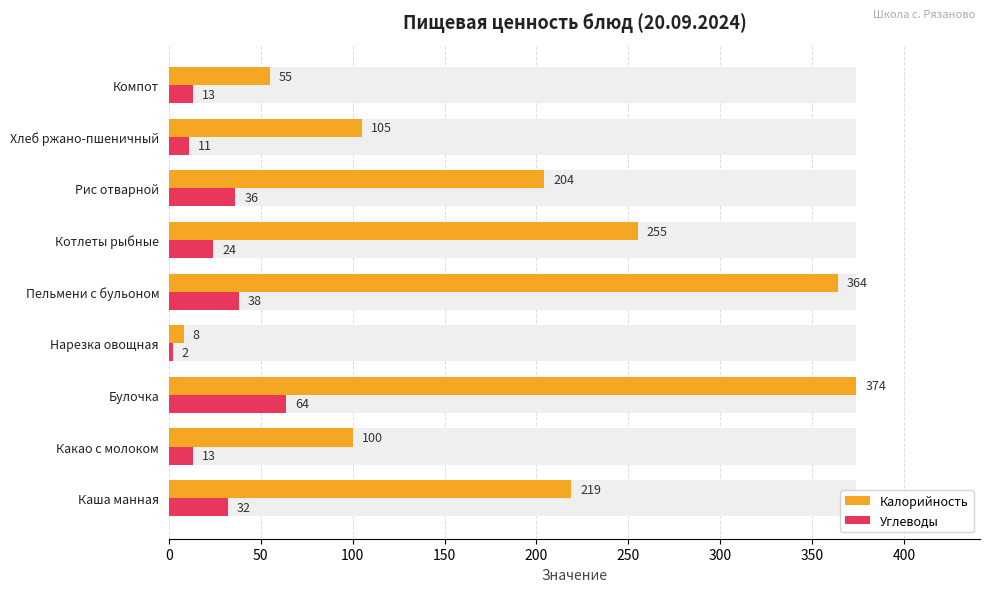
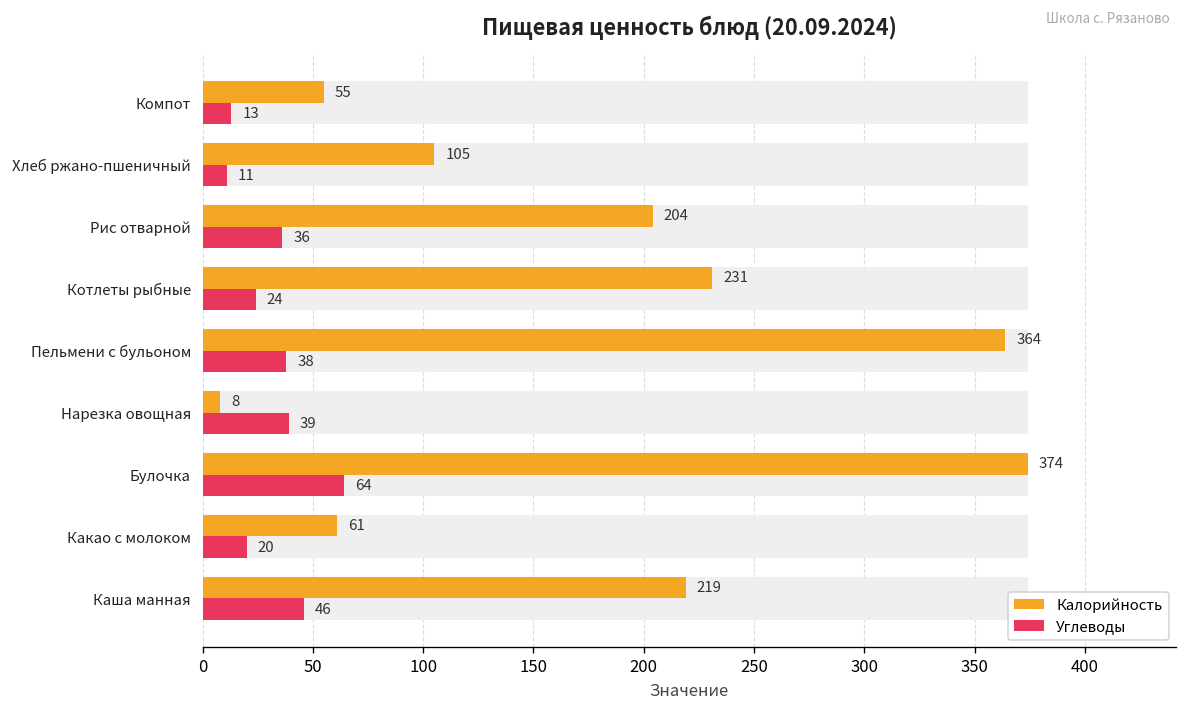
  {
    "Калорийность": {
-     "Котлеты рыбные": 255,
+     "Котлеты рыбные": 231,
      "Булочка": 374,
-     "Какао с молоком": 100
+     "Какао с молоком": 61
    },
    "Углеводы": {
-     "Нарезка овощная": 2,
-     "Какао с молоком": 13,
-     "Каша манная": 32
+     "Нарезка овощная": 39,
+     "Какао с молоком": 20,
+     "Каша манная": 46
    }
  }
